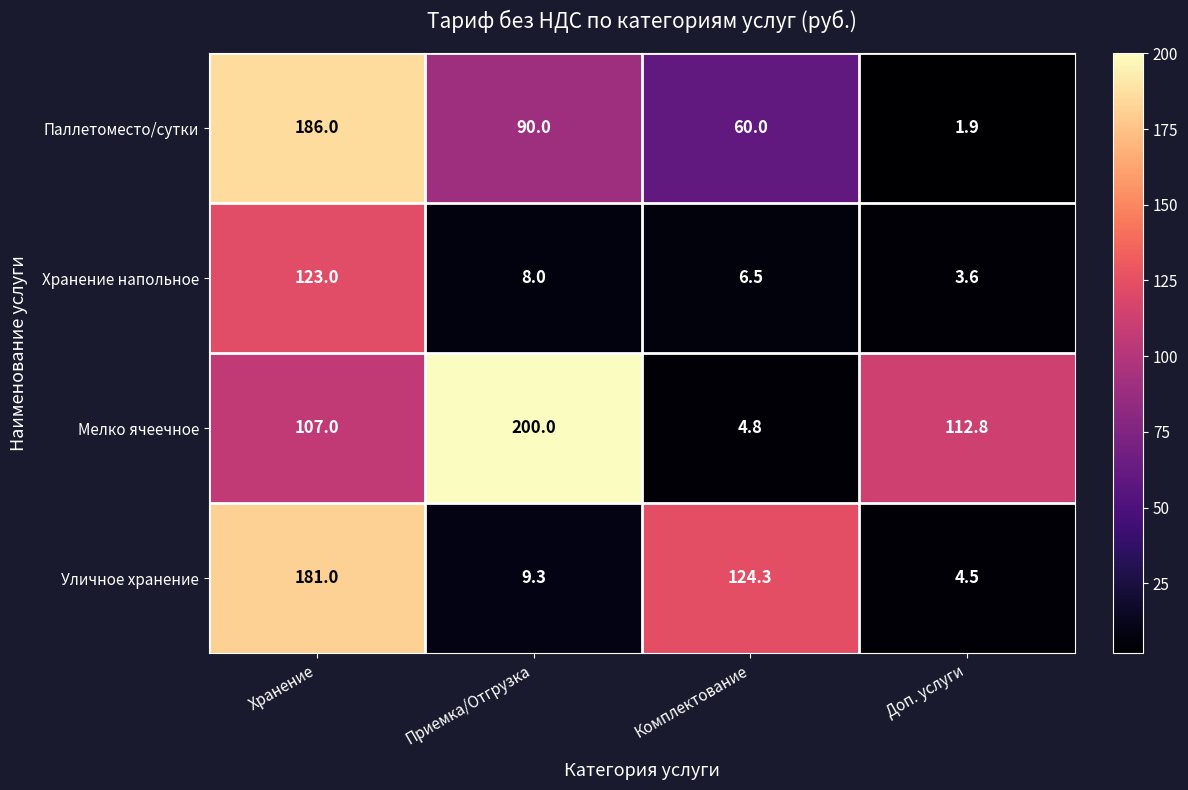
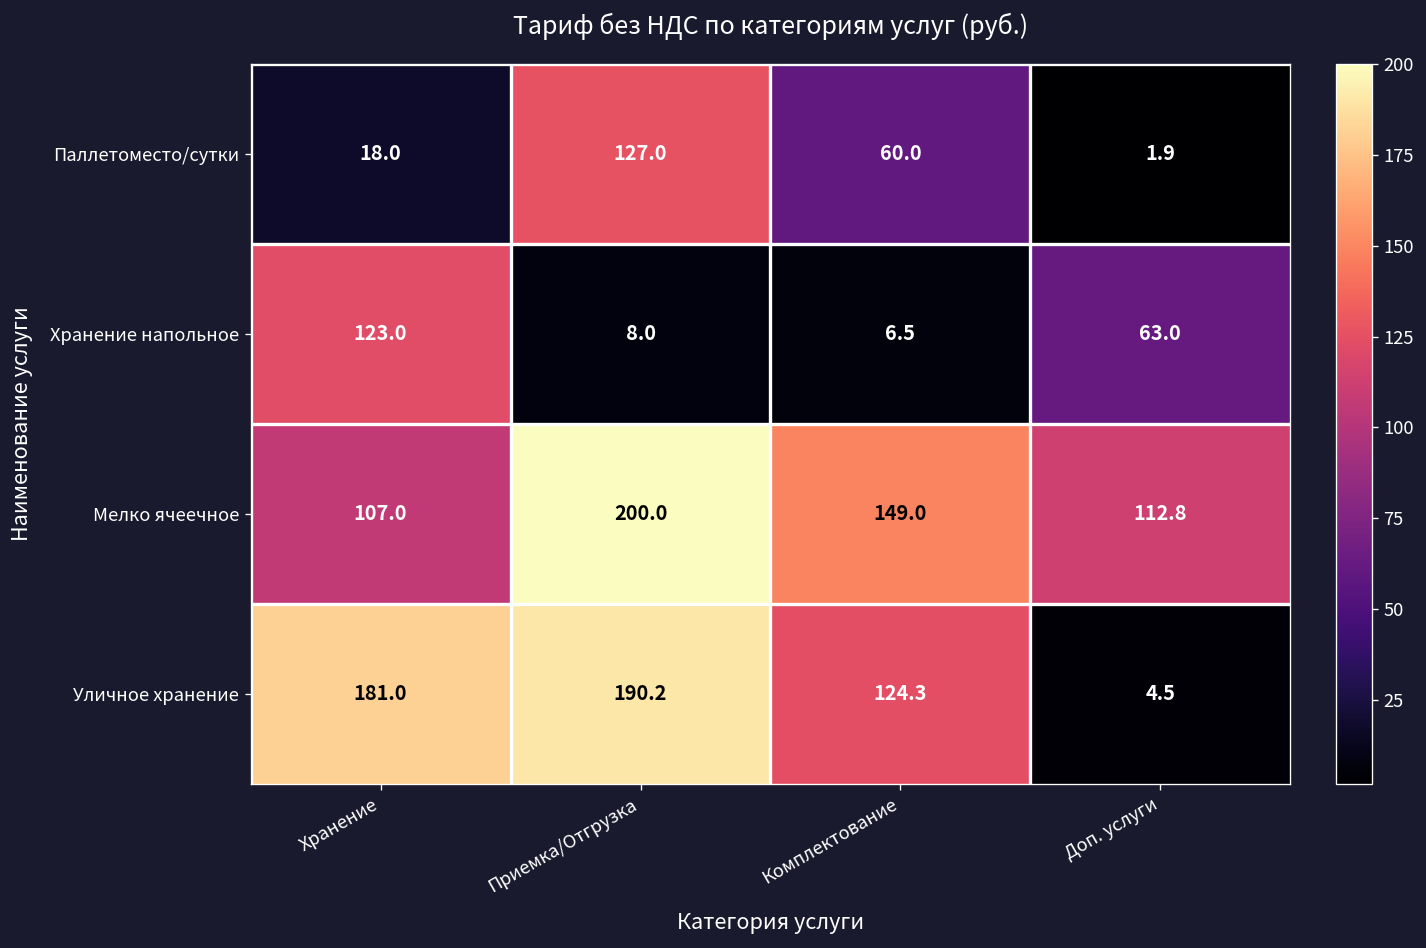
  {
    "Паллетоместо/сутки": {
-     "Хранение": 186.0,
-     "Приемка/Отгрузка": 90.0,
+     "Хранение": 18.0,
+     "Приемка/Отгрузка": 127.0,
      "Комплектование": 60.0,
      "Доп. услуги": 1.9
    },
    "Хранение напольное": {
      "Хранение": 123.0,
      "Приемка/Отгрузка": 8.0,
      "Комплектование": 6.5,
-     "Доп. услуги": 3.6
+     "Доп. услуги": 63.0
    },
    "Мелко ячеечное": {
      "Хранение": 107.0,
      "Приемка/Отгрузка": 200.0,
-     "Комплектование": 4.8,
+     "Комплектование": 149.0,
      "Доп. услуги": 112.8
    },
    "Уличное хранение": {
      "Хранение": 181.0,
-     "Приемка/Отгрузка": 9.3,
+     "Приемка/Отгрузка": 190.2,
      "Комплектование": 124.3,
      "Доп. услуги": 4.5
    }
  }
